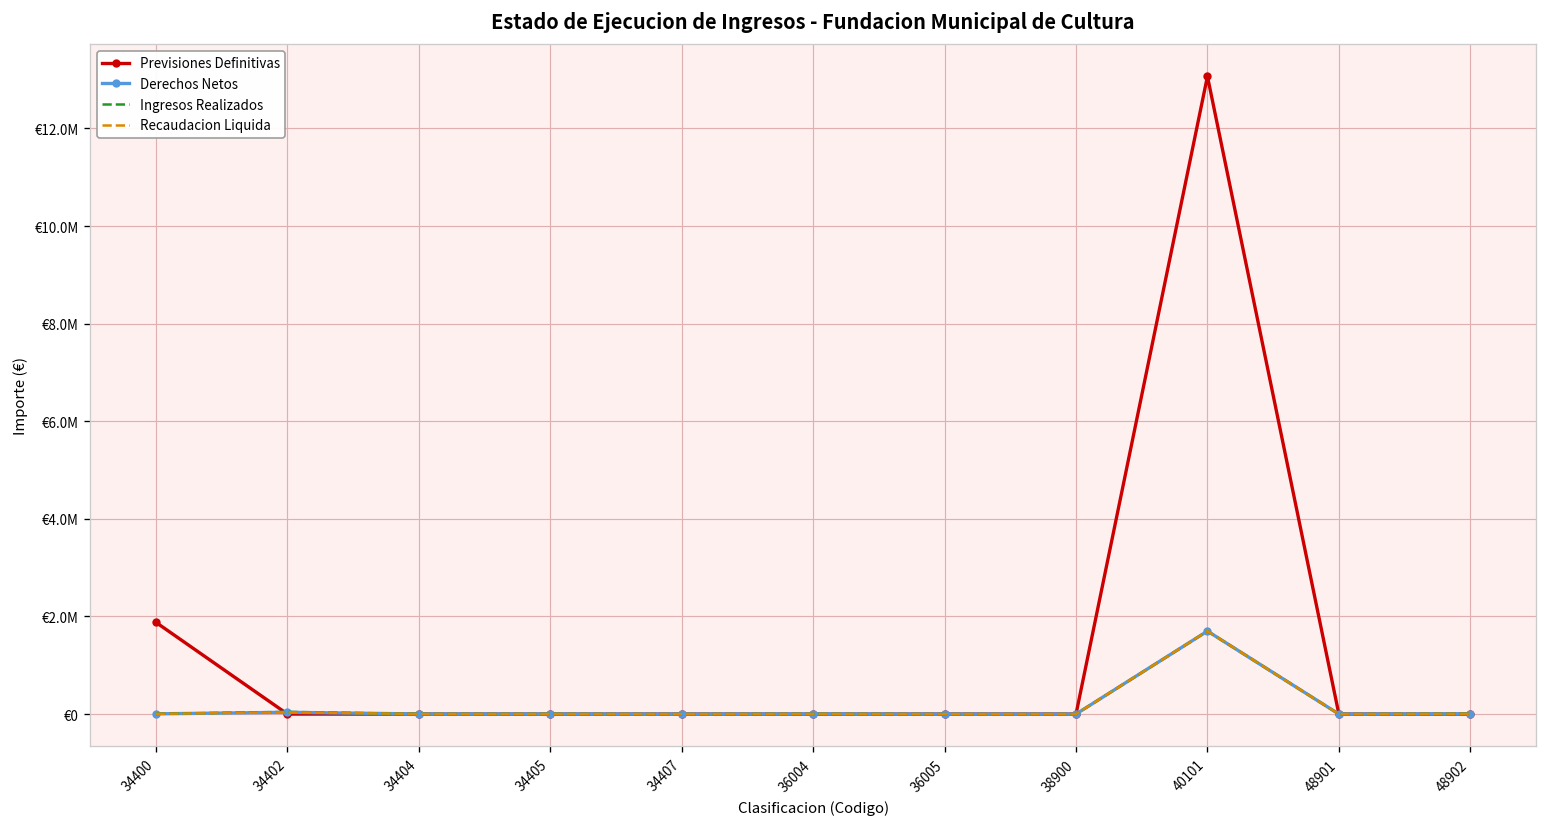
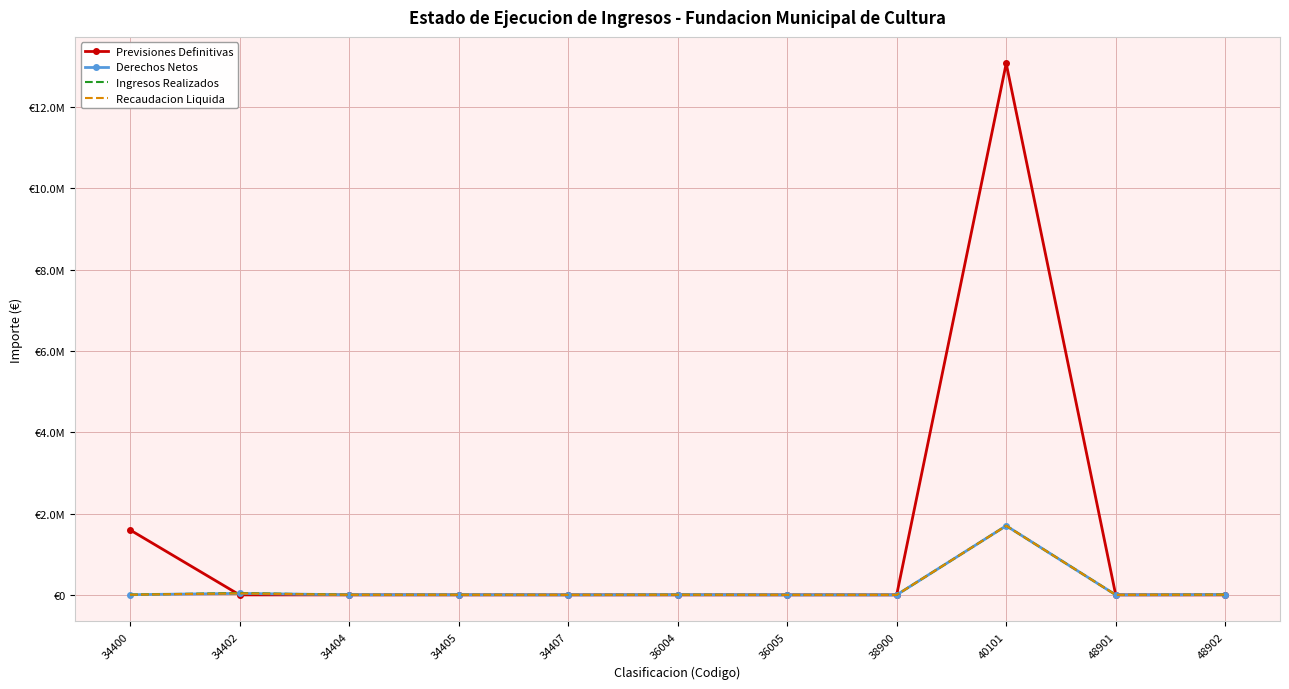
  {
    "Previsiones Definitivas": {
-     "34400": "€1900000",
+     "34400": "€1600000",
      "40101": "€13100000"
    },
    "Recaudacion Liquida": {
      "34400": "€0",
      "40101": "€1700000"
    }
  }
